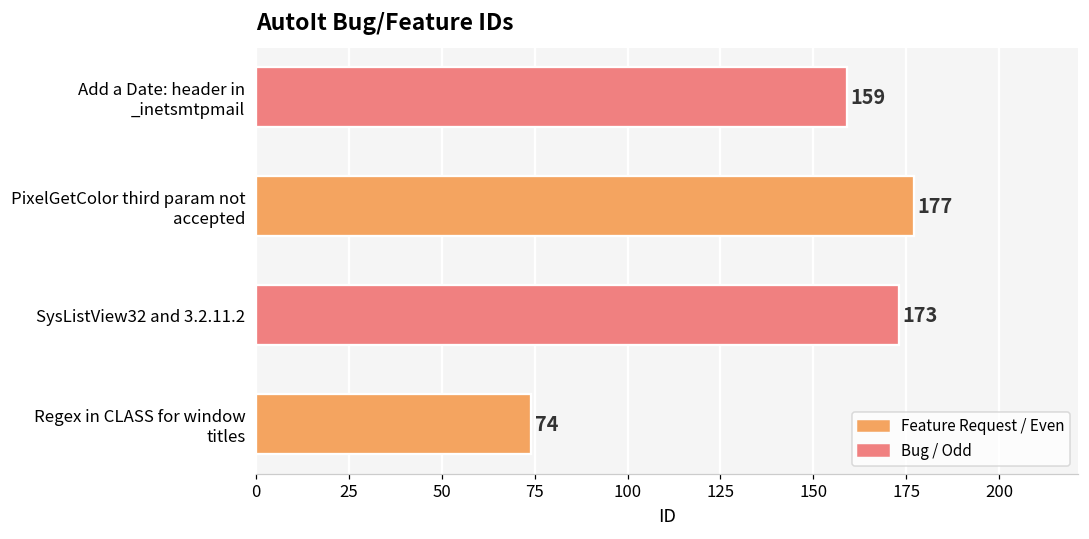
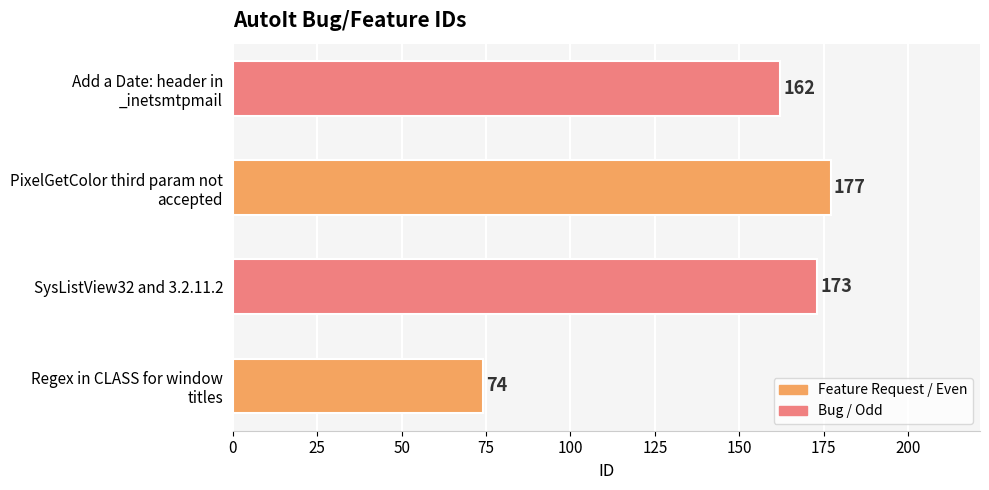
  {
-   "Add a Date: header in _inetsmtpmail": 159,
+   "Add a Date: header in _inetsmtpmail": 162,
    "PixelGetColor third param not accepted": 177,
    "SysListView32 and 3.2.11.2": 173,
    "Regex in CLASS for window titles": 74
  }
